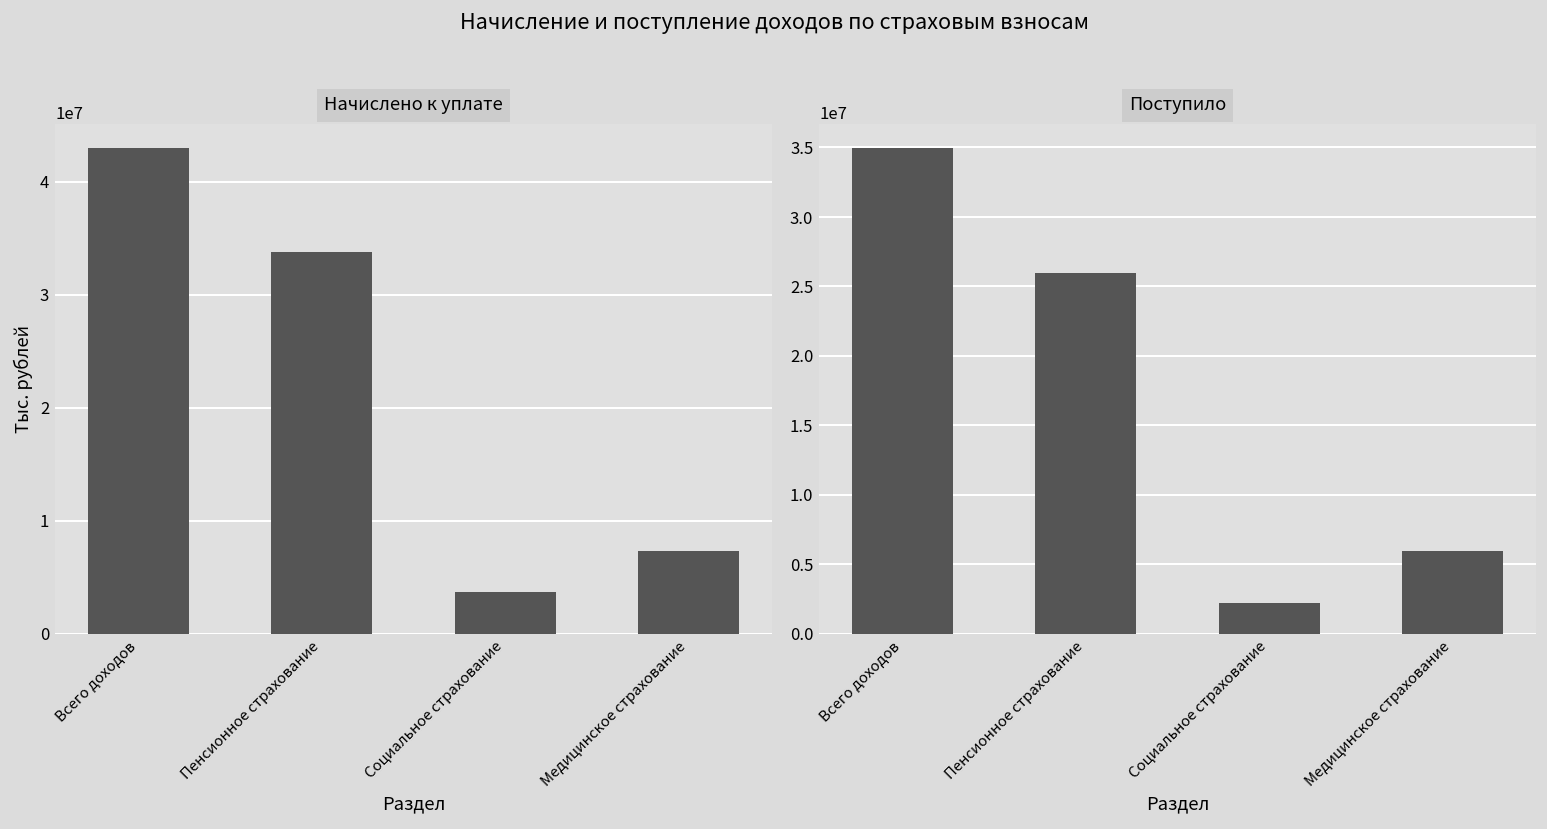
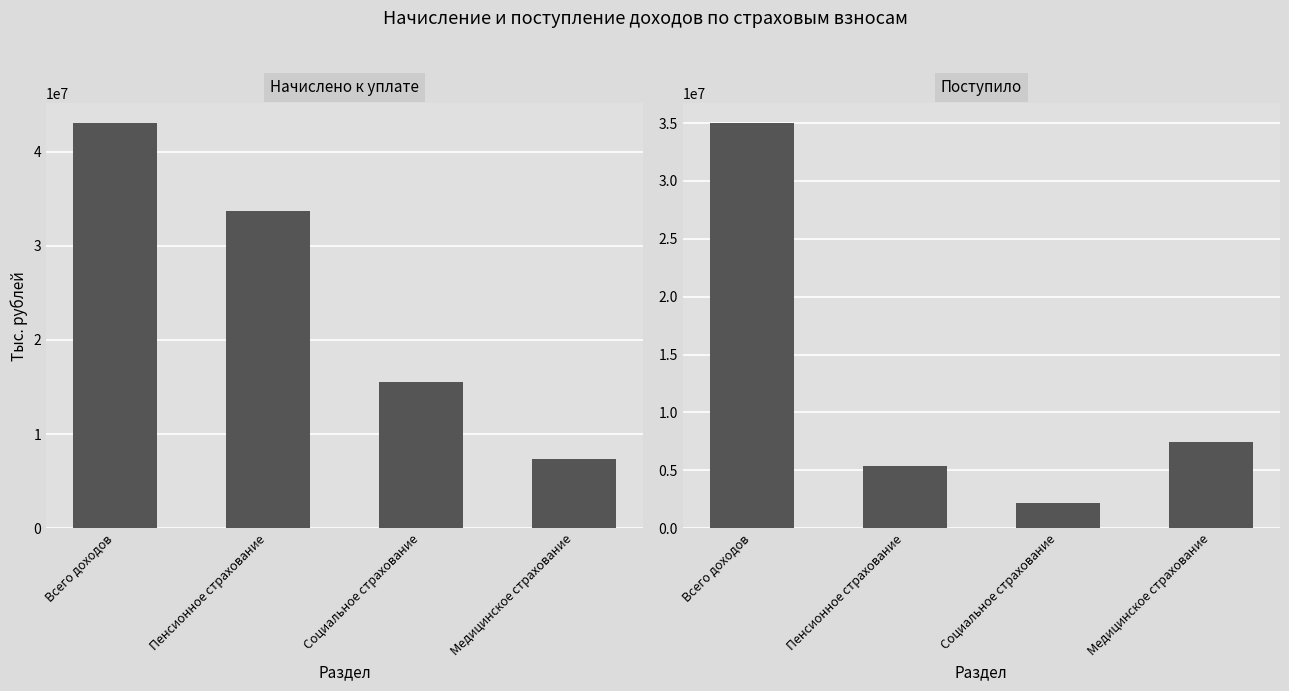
  {
    "Начислено к уплате": {
      "Всего доходов": 43000000,
      "Пенсионное страхование": 34000000,
-     "Социальное страхование": 4000000,
+     "Социальное страхование": 16000000,
      "Медицинское страхование": 7000000
    },
    "Поступило": {
      "Всего доходов": 35000000,
-     "Пенсионное страхование": 26000000,
+     "Пенсионное страхование": 5400000,
      "Социальное страхование": 2200000,
-     "Медицинское страхование": 6000000
+     "Медицинское страхование": 7500000
    }
  }
